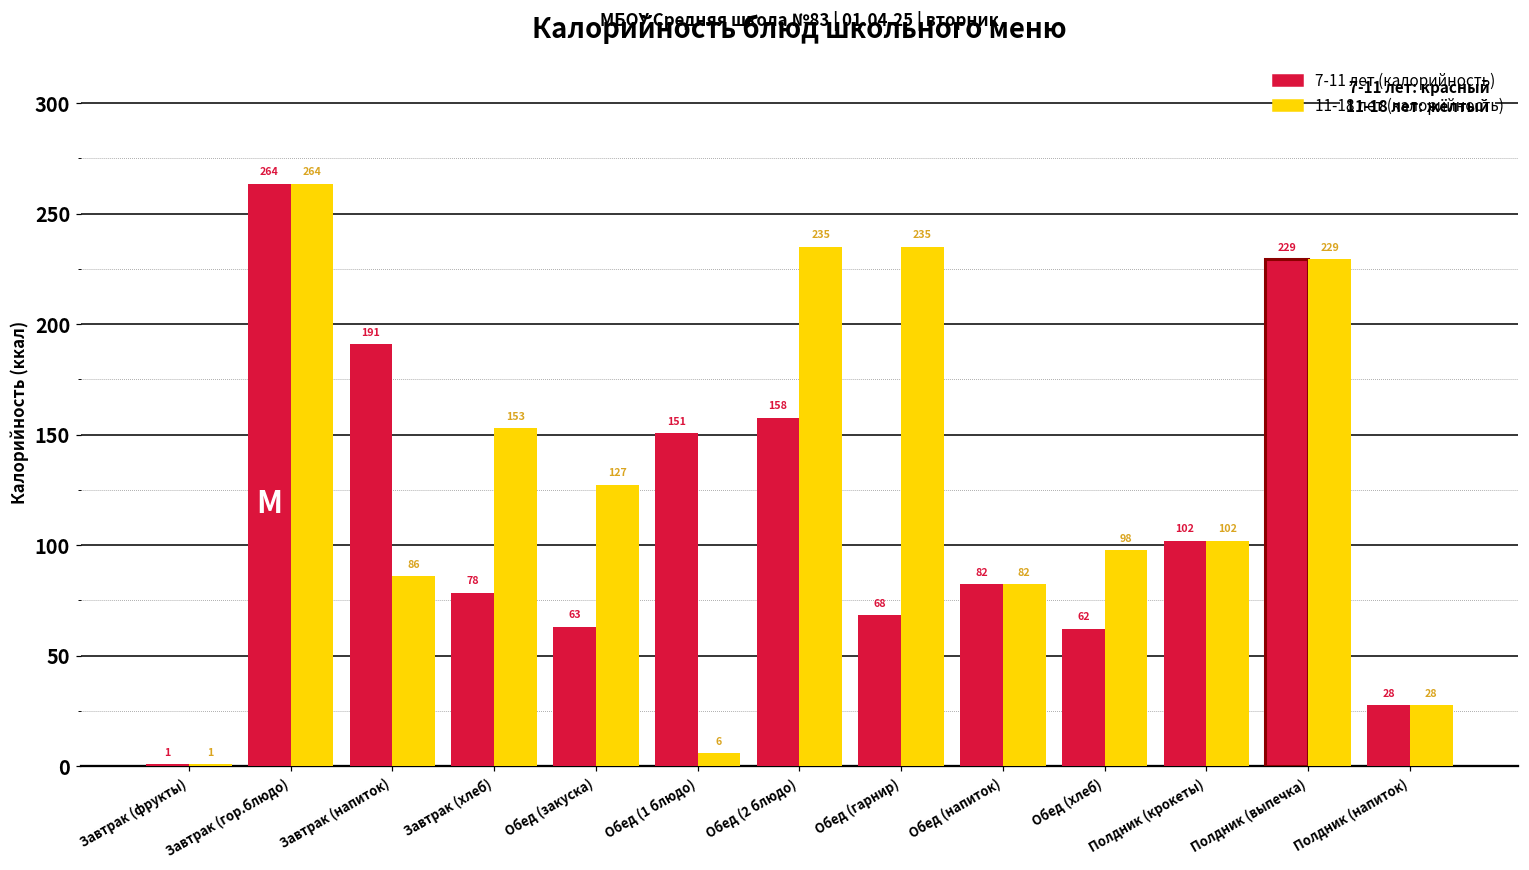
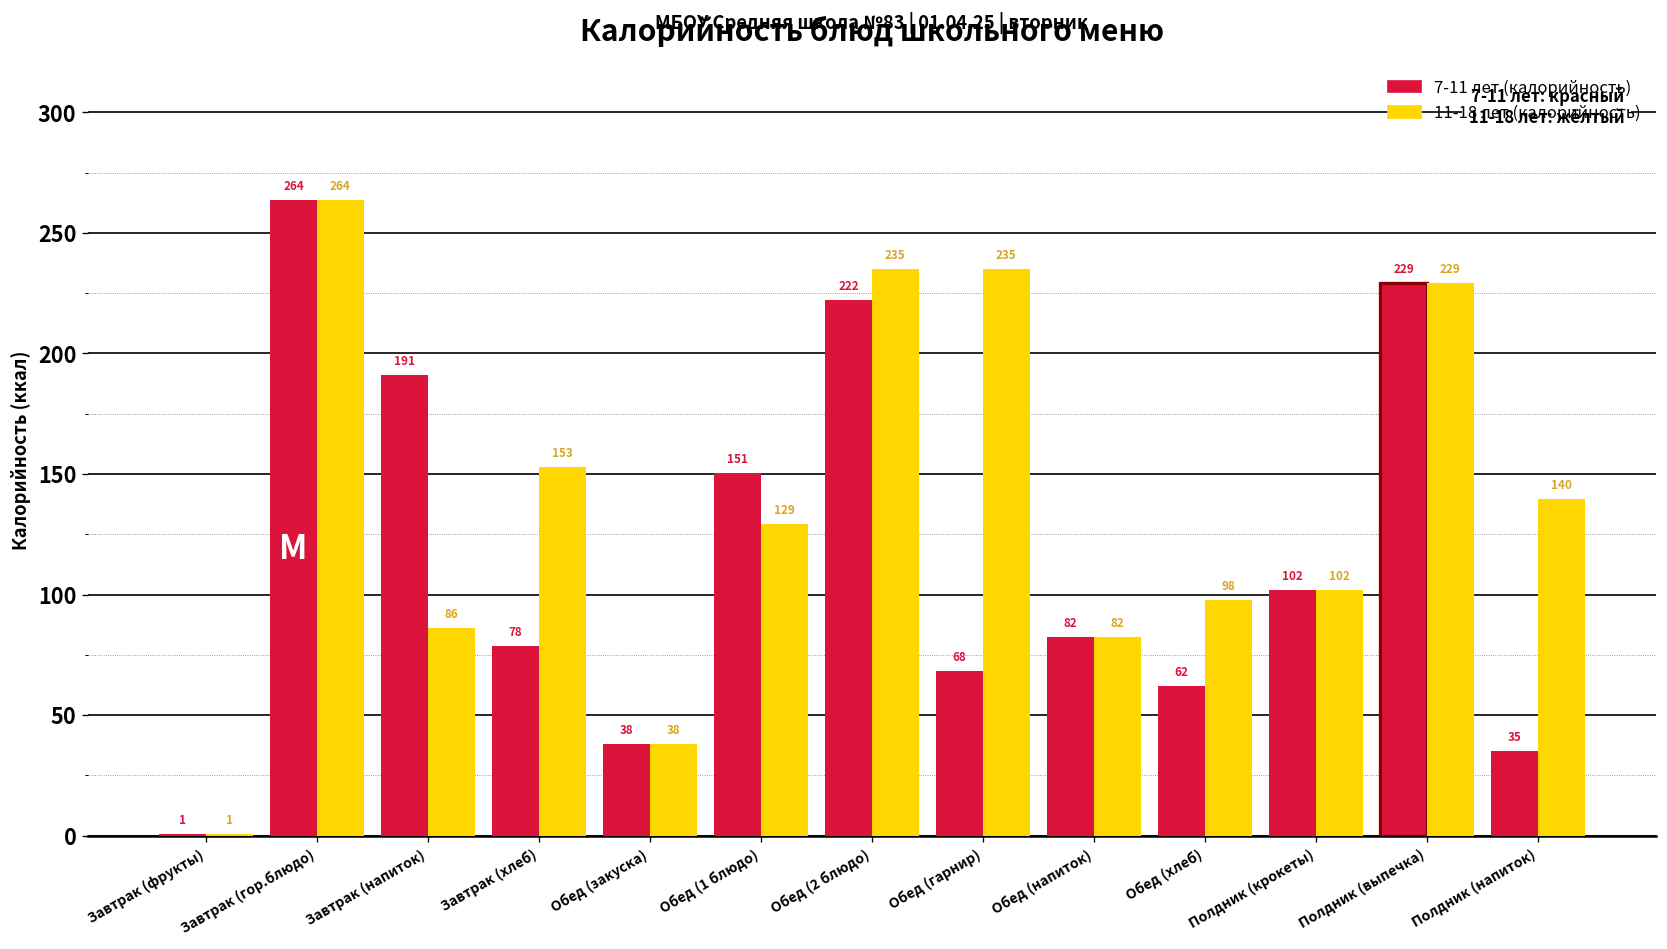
  {
    "7-11 лет (калорийность)": {
      "Завтрак (фрукты)": 1,
      "Завтрак (гор.блюдо)": 264,
      "Завтрак (напиток)": 191,
      "Завтрак (хлеб)": 78,
-     "Обед (закуска)": 63,
+     "Обед (закуска)": 38,
      "Обед (1 блюдо)": 151,
-     "Обед (2 блюдо)": 158,
+     "Обед (2 блюдо)": 222,
      "Обед (гарнир)": 68,
      "Обед (напиток)": 82,
      "Обед (хлеб)": 62,
      "Полдник (крокеты)": 102,
      "Полдник (выпечка)": 229,
-     "Полдник (напиток)": 28
+     "Полдник (напиток)": 35
    },
    "11-18 лет (калорийность)": {
      "Завтрак (фрукты)": 1,
      "Завтрак (гор.блюдо)": 264,
      "Завтрак (напиток)": 86,
      "Завтрак (хлеб)": 153,
-     "Обед (закуска)": 127,
-     "Обед (1 блюдо)": 6,
+     "Обед (закуска)": 38,
+     "Обед (1 блюдо)": 129,
      "Обед (2 блюдо)": 235,
      "Обед (гарнир)": 235,
      "Обед (напиток)": 82,
      "Обед (хлеб)": 98,
      "Полдник (крокеты)": 102,
      "Полдник (выпечка)": 229,
-     "Полдник (напиток)": 28
+     "Полдник (напиток)": 140
    }
  }
